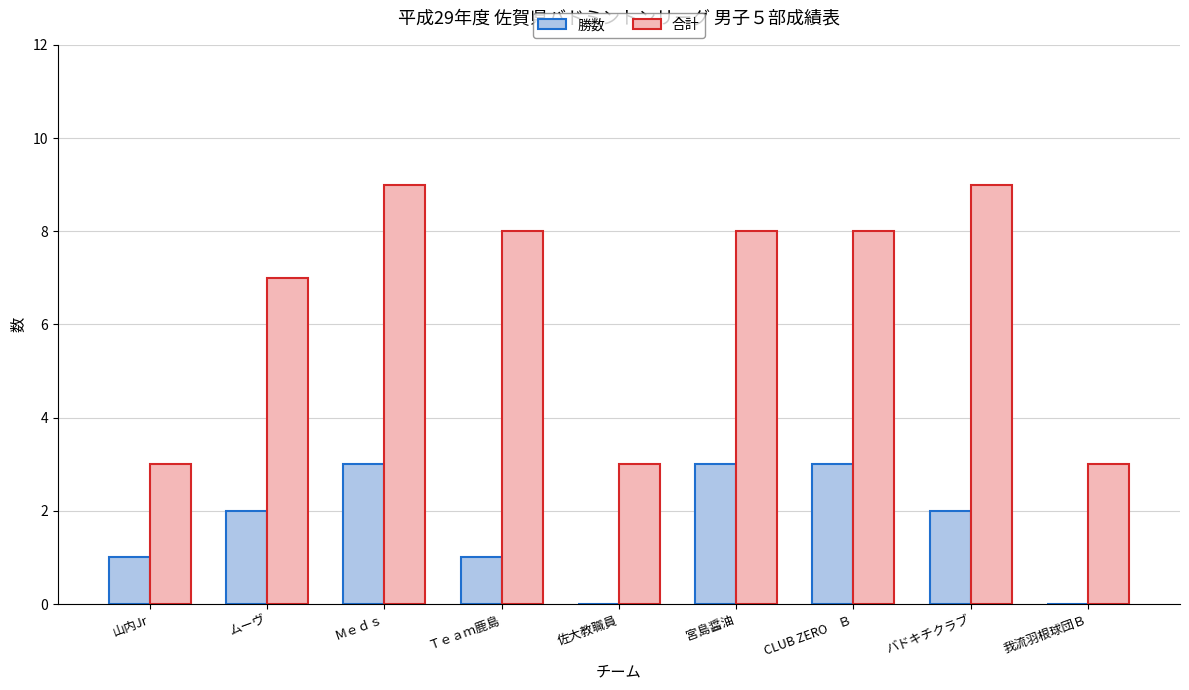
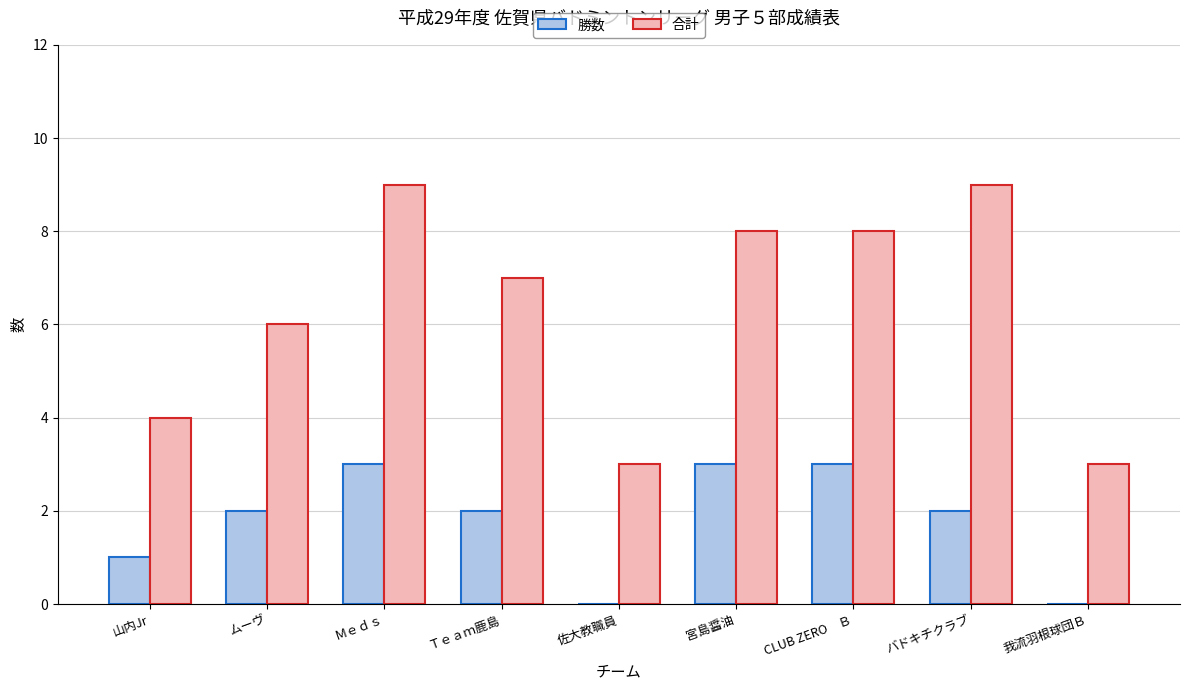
  {
    "勝数": {
      "山内Jr": 1,
      "ムーヴ": 2,
      "Ｍｅｄｓ": 3,
-     "Ｔｅａｍ鹿島": 1,
+     "Ｔｅａｍ鹿島": 2,
      "佐大教職員": 0,
      "宮島醤油": 3,
      "CLUB ZERO Ｂ": 3,
      "バドキチクラブ": 2,
      "我流羽根球団Ｂ": 0
    },
    "合計": {
-     "山内Jr": 3,
-     "ムーヴ": 7,
+     "山内Jr": 4,
+     "ムーヴ": 6,
      "Ｍｅｄｓ": 9,
-     "Ｔｅａｍ鹿島": 8,
+     "Ｔｅａｍ鹿島": 7,
      "佐大教職員": 3,
      "宮島醤油": 8,
      "CLUB ZERO Ｂ": 8,
      "バドキチクラブ": 9,
      "我流羽根球団Ｂ": 3
    }
  }
